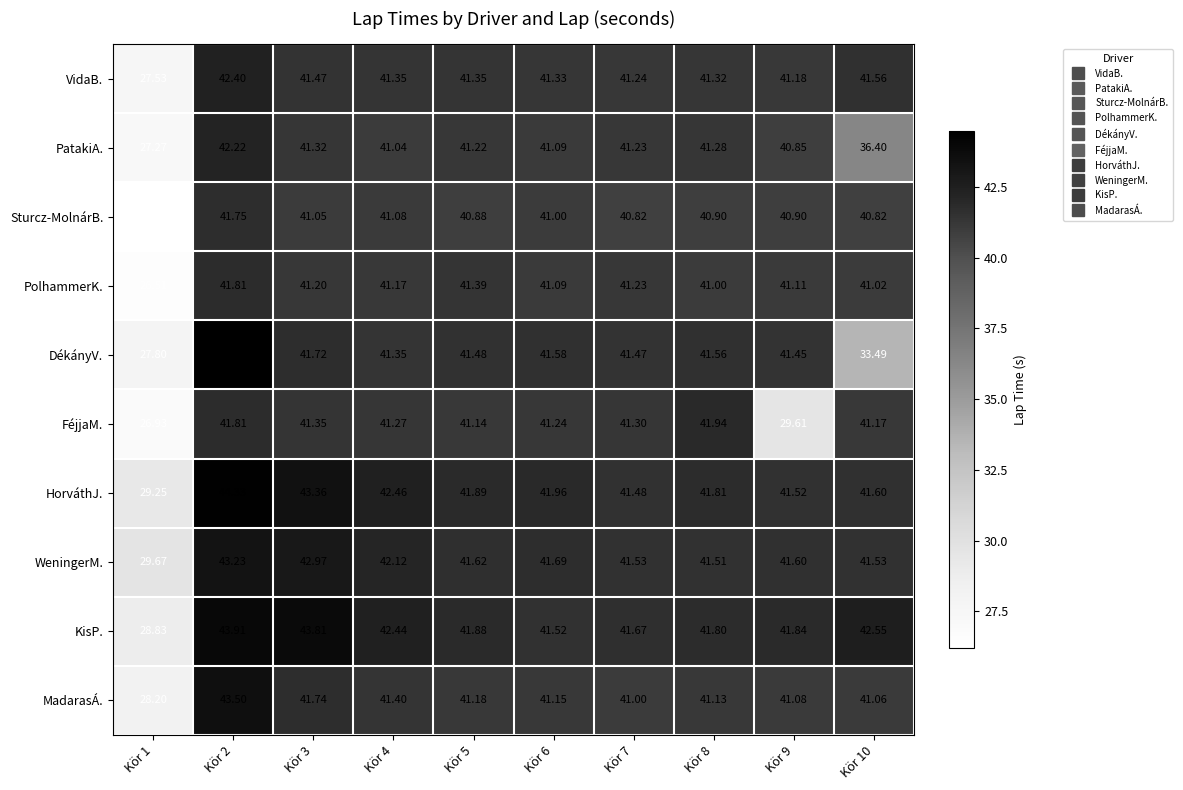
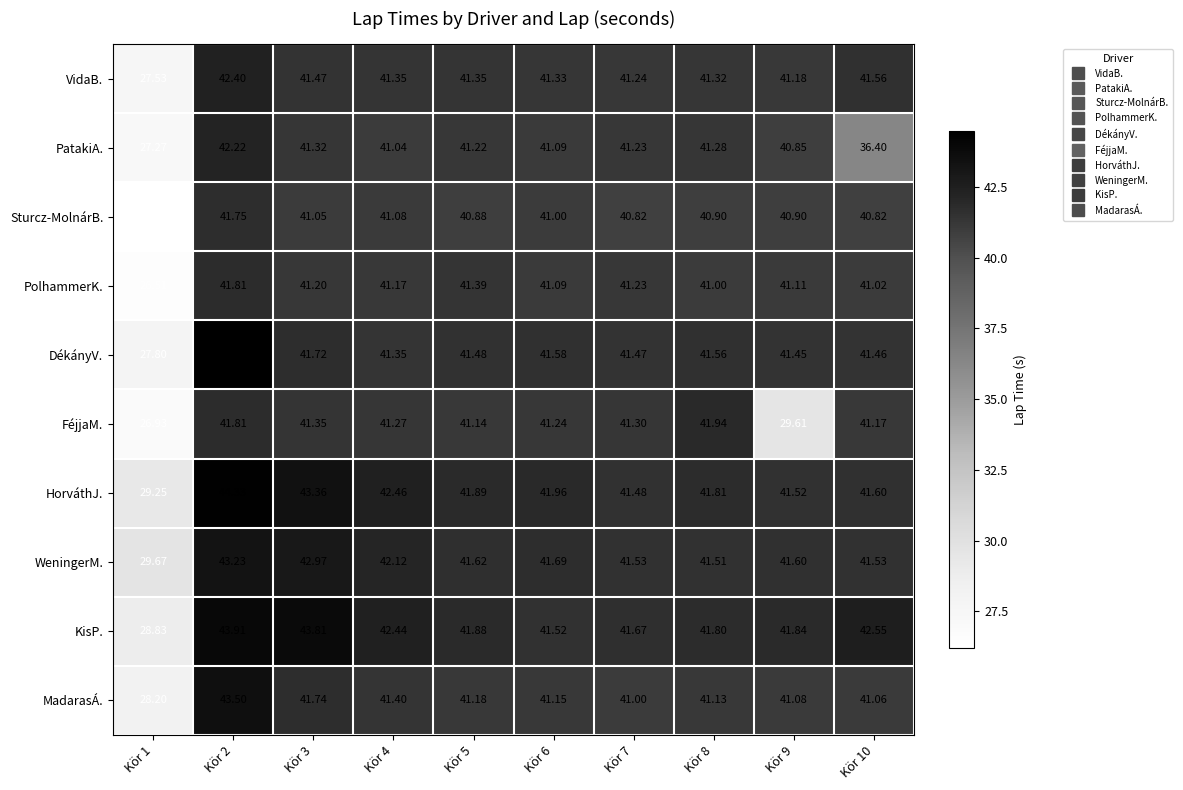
  {
    "VidaB.": {
      "Kör 3": 41.47,
      "Kör 4": 41.35,
      "Kör 5": 41.35,
      "Kör 6": 41.33,
      "Kör 7": 41.24,
      "Kör 8": 41.32,
      "Kör 9": 41.18,
      "Kör 10": 41.56
    },
    "PatakiA.": {
      "Kör 3": 41.32,
      "Kör 4": 41.04,
      "Kör 5": 41.22,
      "Kör 6": 41.09,
      "Kör 7": 41.23,
      "Kör 8": 41.28,
      "Kör 9": 40.85,
      "Kör 10": 36.40
    },
    "Sturcz-MolnárB.": {
      "Kör 3": 41.05,
      "Kör 4": 41.08,
      "Kör 5": 40.88,
      "Kör 6": 41.00,
      "Kör 7": 40.82,
      "Kör 8": 40.90,
      "Kör 9": 40.90,
      "Kör 10": 40.82
    },
    "PolhammerK.": {
      "Kör 3": 41.20,
      "Kör 4": 41.17,
      "Kör 5": 41.39,
      "Kör 6": 41.09,
      "Kör 7": 41.23,
      "Kör 8": 41.00,
      "Kör 9": 41.11,
      "Kör 10": 41.02
    },
    "DékányV.": {
      "Kör 4": 41.35,
      "Kör 5": 41.48,
      "Kör 6": 41.58,
      "Kör 7": 41.47,
      "Kör 8": 41.56,
      "Kör 9": 41.45,
-     "Kör 10": 33.49
+     "Kör 10": 41.46
    },
    "FéjjaM.": {
      "Kör 3": 41.35,
      "Kör 4": 41.27,
      "Kör 5": 41.14,
      "Kör 6": 41.24,
      "Kör 7": 41.30,
      "Kör 10": 41.17
    },
    "HorváthJ.": {
      "Kör 7": 41.48,
      "Kör 9": 41.52,
      "Kör 10": 41.60
    },
    "WeningerM.": {
      "Kör 7": 41.53,
      "Kör 8": 41.51,
      "Kör 9": 41.60,
      "Kör 10": 41.53
    },
    "KisP.": {
      "Kör 6": 41.52
    },
    "MadarasÁ.": {
      "Kör 4": 41.40,
      "Kör 5": 41.18,
      "Kör 6": 41.15,
      "Kör 7": 41.00,
      "Kör 8": 41.13,
      "Kör 9": 41.08,
      "Kör 10": 41.06
    }
  }
